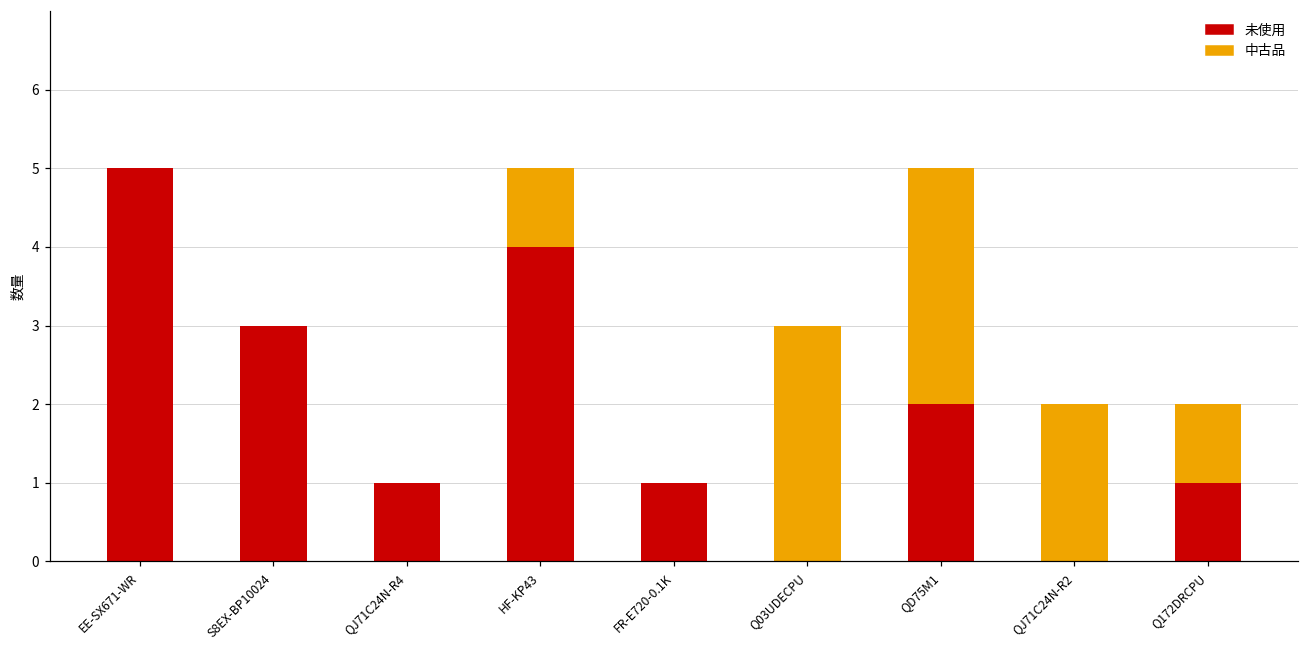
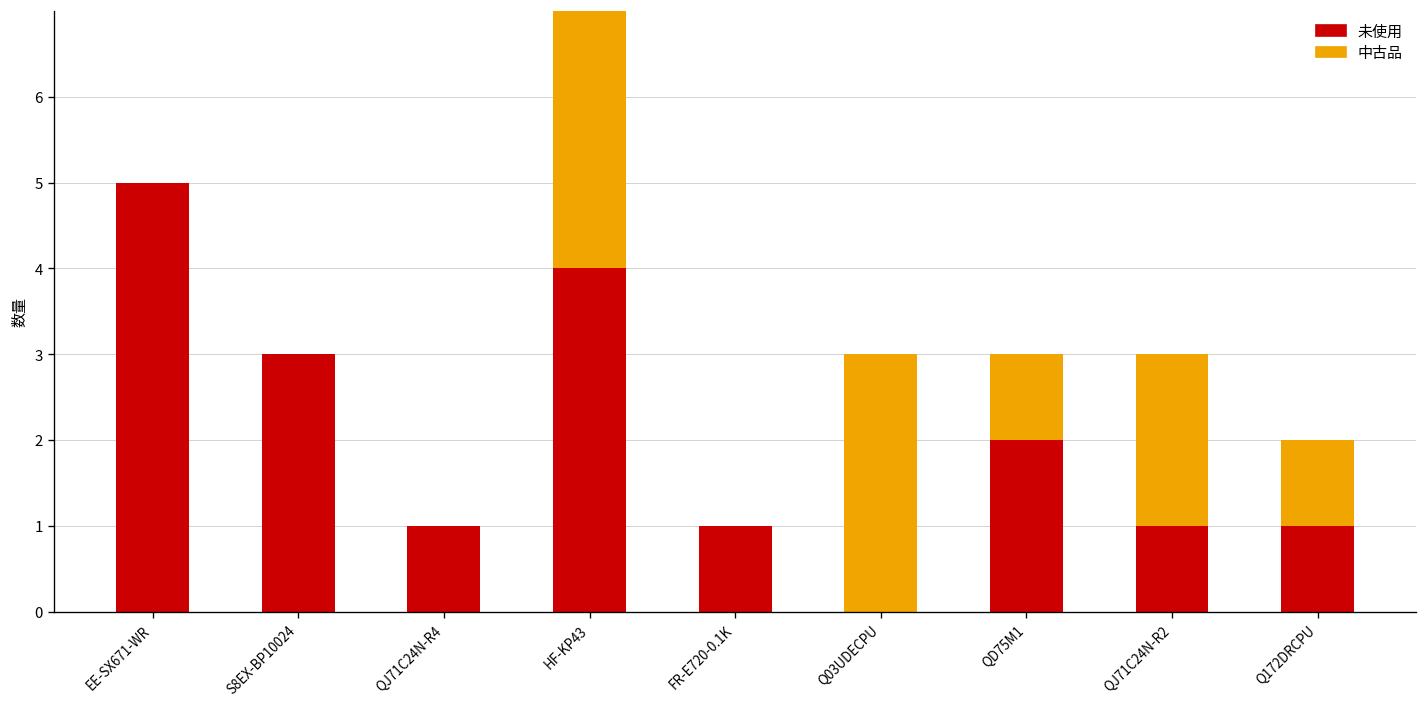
  {
    "未使用": {
      "EE-SX671-WR": 5,
      "S8EX-BP10024": 3,
      "QJ71C24N-R4": 1,
      "HF-KP43": 4,
      "FR-E720-0.1K": 1,
      "Q03UDECPU": 0,
      "QD75M1": 2,
-     "QJ71C24N-R2": 0,
+     "QJ71C24N-R2": 1,
      "Q172DRCPU": 1
    },
    "中古品": {
-     "HF-KP43": 1,
-     "QD75M1": 3
+     "HF-KP43": 3,
+     "QD75M1": 1
    }
  }
